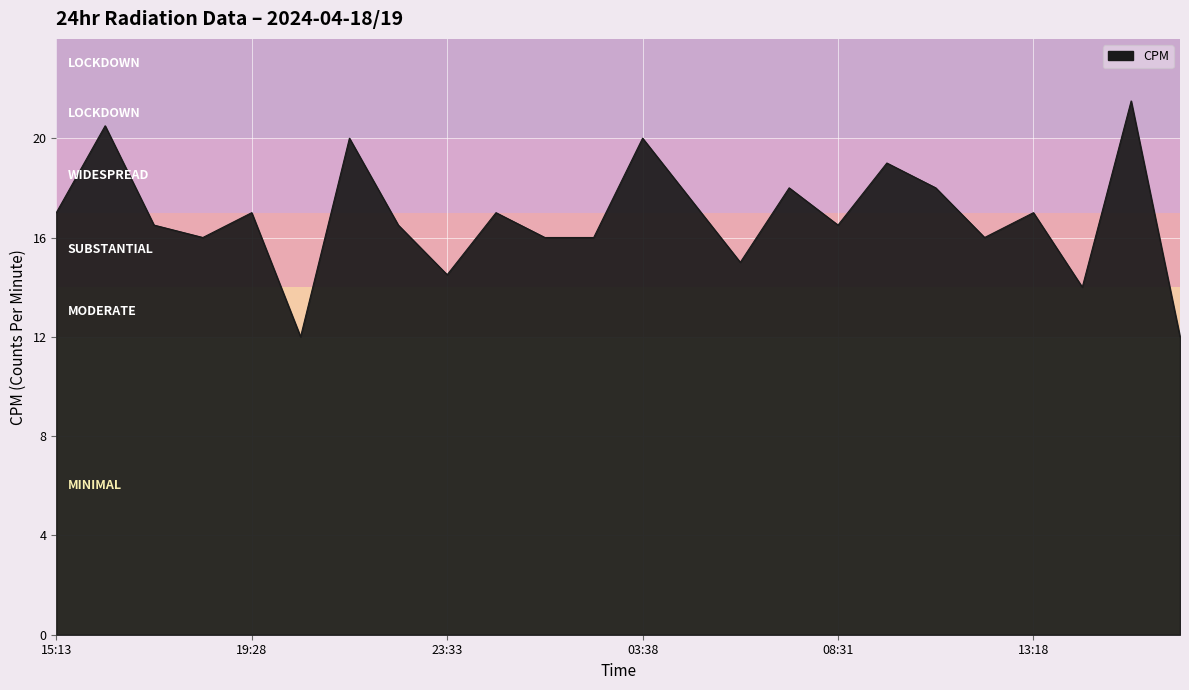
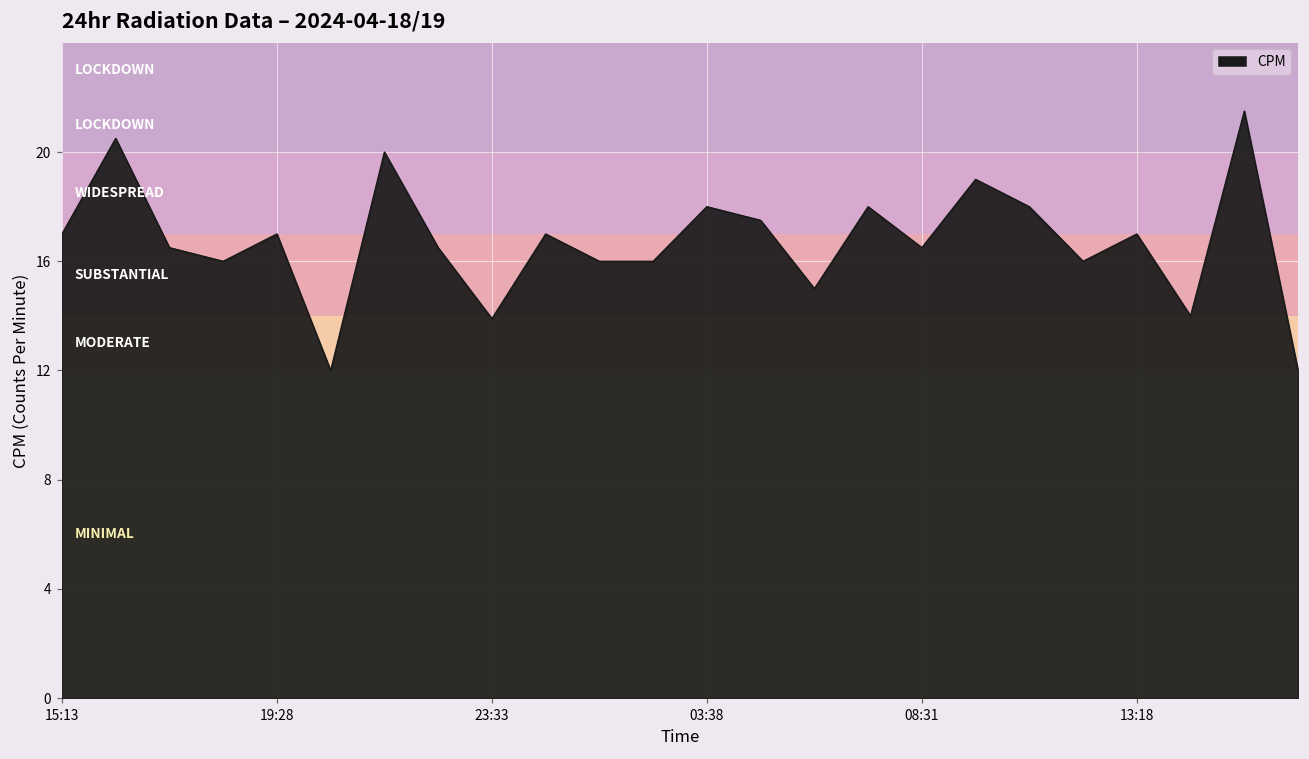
  {
    "15:13": 17.0,
    "19:28": 17.0,
-   "23:33": 14.5,
-   "03:38": 20,
+   "23:33": 13.9,
+   "03:38": 18,
    "08:31": 16.5,
    "13:18": 17.0
  }
